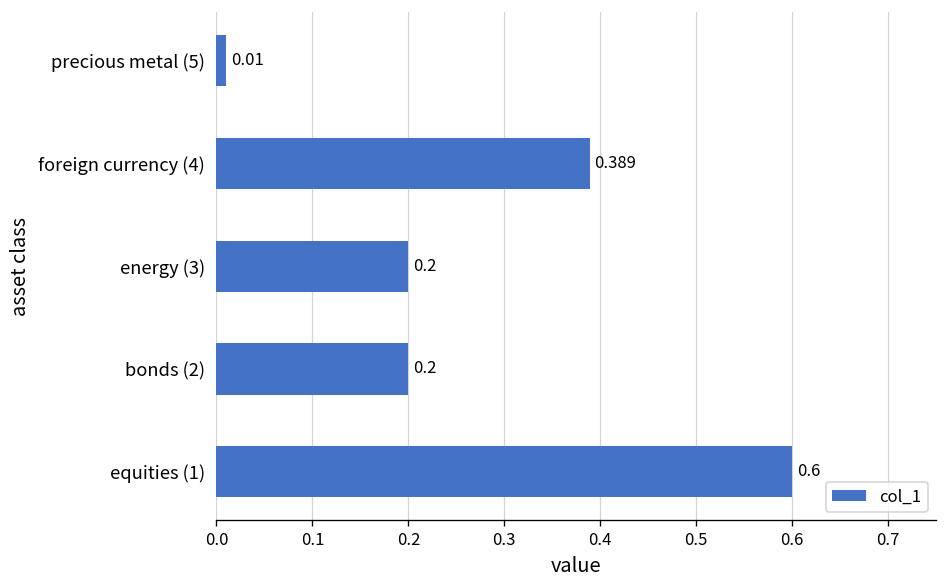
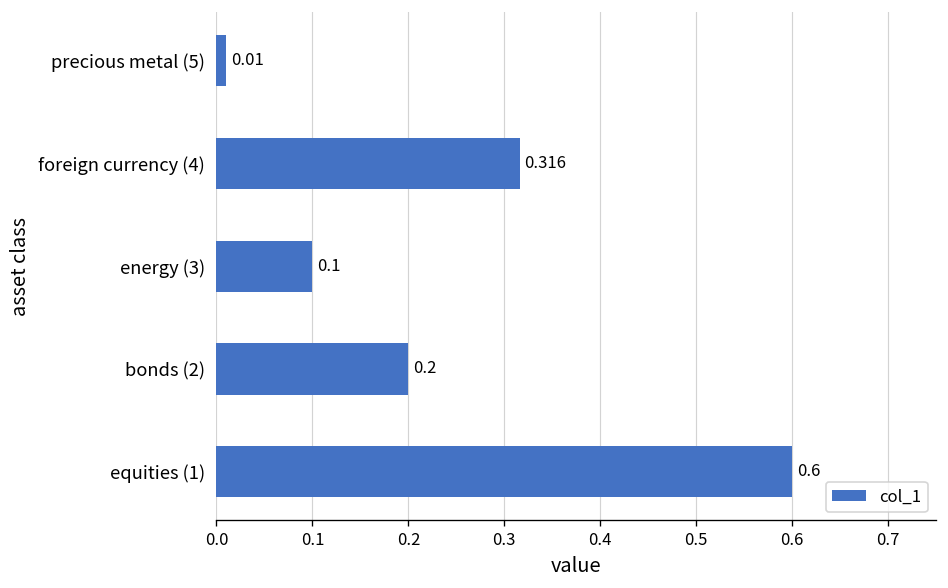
  {
    "precious metal (5)": 0.01,
-   "foreign currency (4)": 0.389,
-   "energy (3)": 0.2,
+   "foreign currency (4)": 0.316,
+   "energy (3)": 0.1,
    "bonds (2)": 0.2,
    "equities (1)": 0.6
  }
